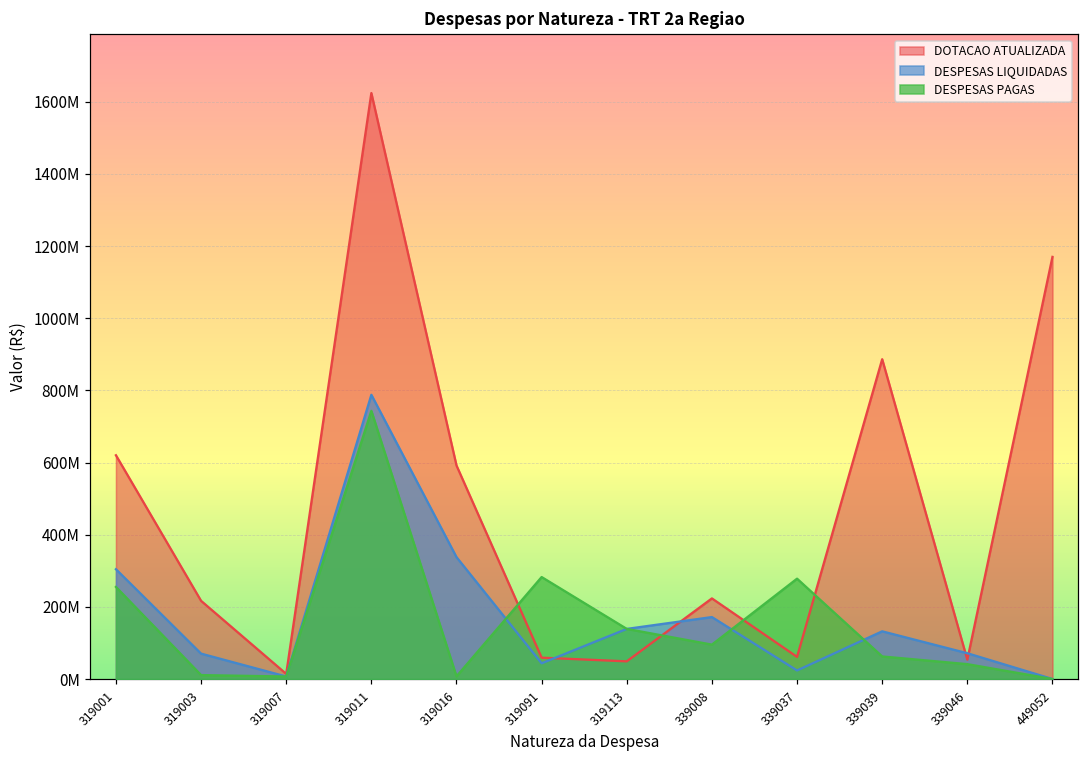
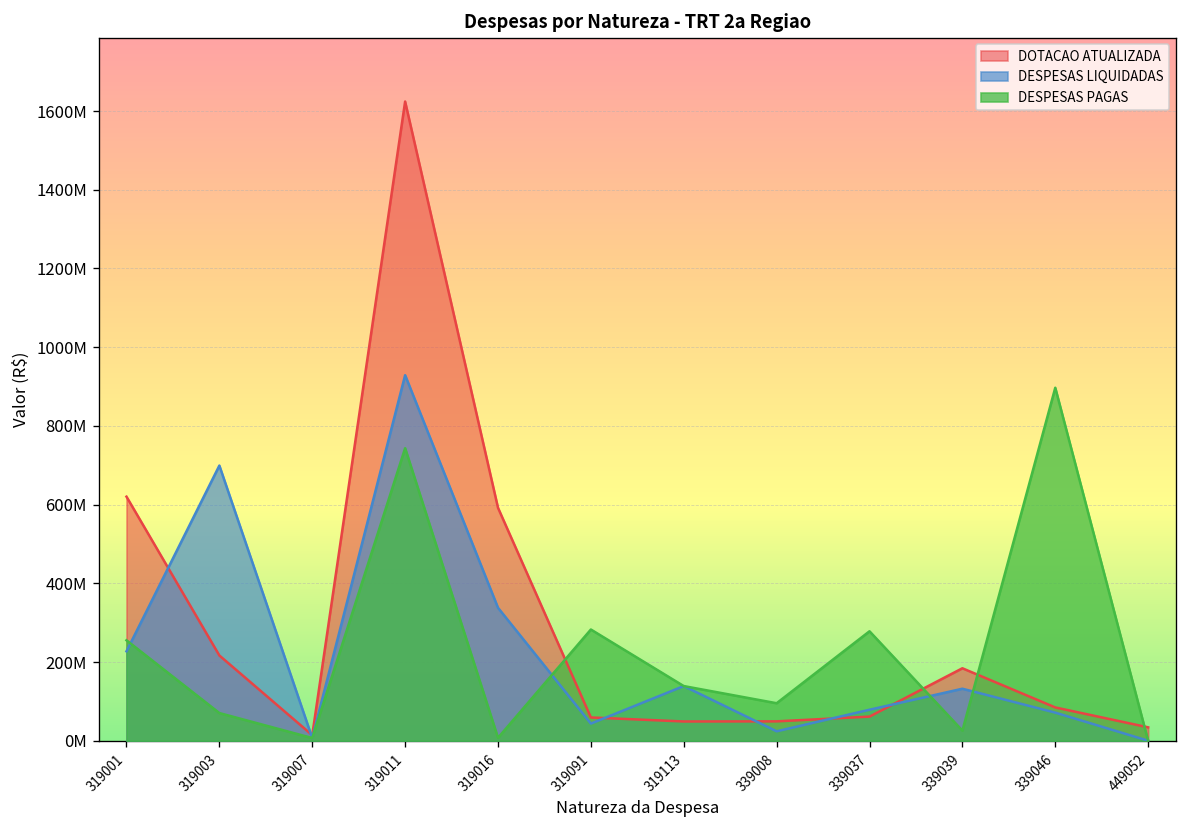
  {
    "DOTACAO ATUALIZADA": {
      "319001": 620000000,
      "319003": 220000000,
      "319011": 1620000000,
      "319016": 590000000,
      "319091": 60000000,
      "319113": 50000000,
-     "339008": 220000000,
+     "339008": 50000000,
      "339037": 60000000,
-     "339039": 890000000,
-     "339046": 50000000,
-     "449052": 1170000000
+     "339039": 180000000,
+     "339046": 80000000,
+     "449052": 30000000
    },
    "DESPESAS LIQUIDADAS": {
-     "319001": 300000000,
-     "319003": 70000000,
-     "319011": 790000000,
+     "319001": 230000000,
+     "319003": 700000000,
+     "319011": 930000000,
      "319016": 340000000,
      "319091": 40000000,
-     "339008": 170000000,
-     "339037": 20000000,
+     "339008": 20000000,
+     "339037": 80000000,
      "339039": 130000000,
      "339046": 70000000
    },
    "DESPESAS PAGAS": {
      "319001": 260000000,
-     "319003": 10000000,
+     "319003": 70000000,
      "319011": 740000000,
      "319016": 10000000,
      "319091": 280000000,
      "339008": 100000000,
      "339037": 280000000,
-     "339039": 60000000,
-     "339046": 40000000
+     "339039": 30000000,
+     "339046": 900000000
    }
  }
